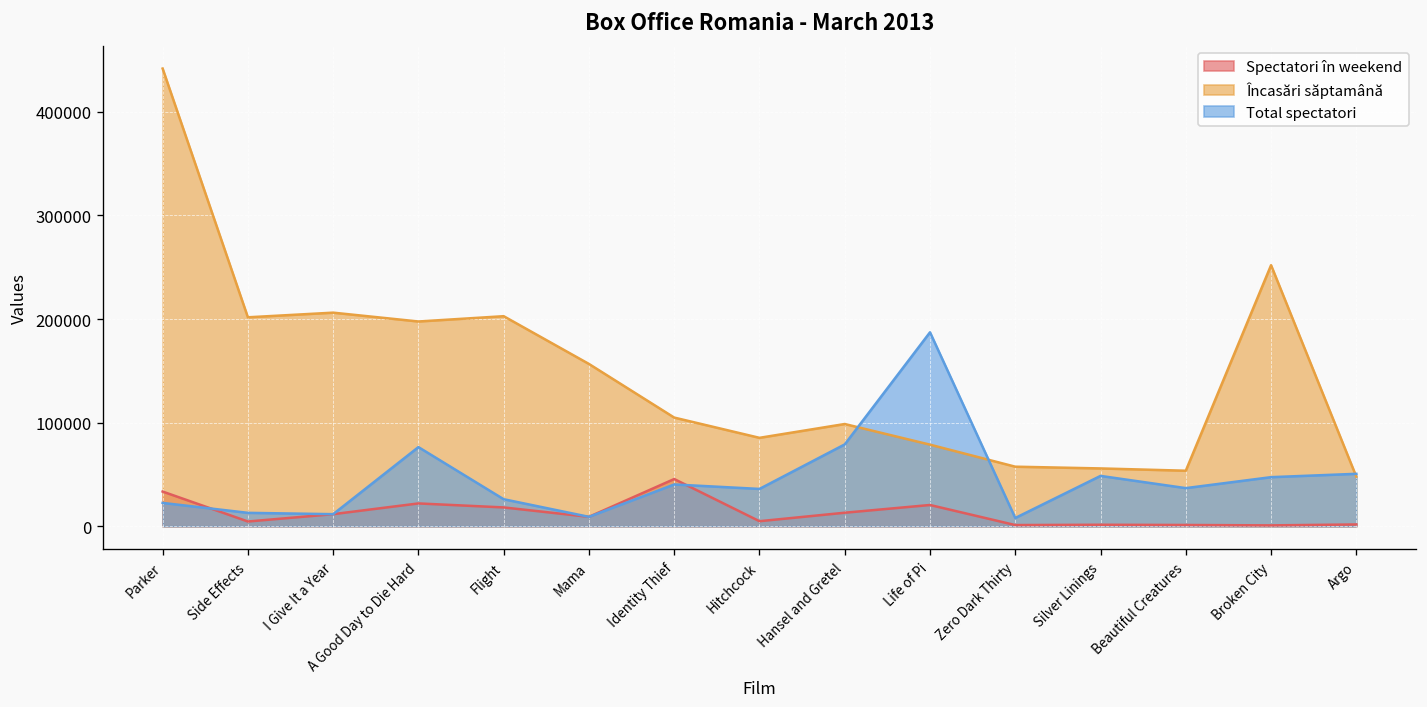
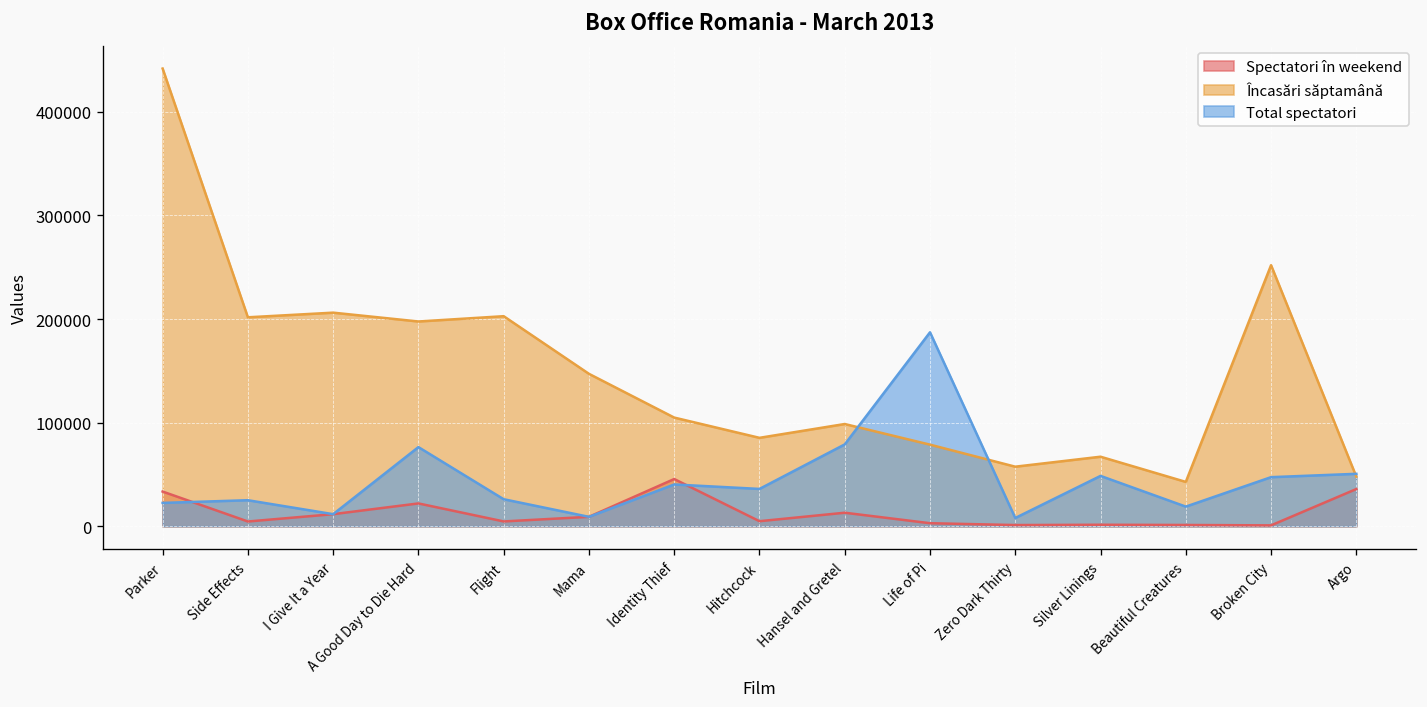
  {
    "Spectatori în weekend": {
      "Parker": 30000,
      "Side Effects": 0,
      "A Good Day to Die Hard": 20000,
-     "Flight": 20000,
+     "Flight": 0,
      "Identity Thief": 50000,
      "Hitchcock": 0,
      "Hansel and Gretel": 10000,
-     "Life of Pi": 20000,
+     "Life of Pi": 0,
      "Zero Dark Thirty": 0,
      "Silver Linings": 0,
      "Beautiful Creatures": 0,
      "Broken City": 0,
-     "Argo": 0
+     "Argo": 40000
    },
    "Încasări săptamână": {
      "Parker": 440000,
      "Side Effects": 200000,
      "I Give It a Year": 210000,
      "A Good Day to Die Hard": 200000,
      "Flight": 200000,
-     "Mama": 160000,
+     "Mama": 150000,
      "Identity Thief": 100000,
      "Hitchcock": 90000,
      "Hansel and Gretel": 100000,
      "Life of Pi": 80000,
      "Zero Dark Thirty": 60000,
-     "Silver Linings": 60000,
-     "Beautiful Creatures": 50000,
+     "Silver Linings": 70000,
+     "Beautiful Creatures": 40000,
      "Broken City": 250000
    },
    "Total spectatori": {
      "Parker": 20000,
-     "Side Effects": 10000,
+     "Side Effects": 30000,
      "A Good Day to Die Hard": 80000,
      "Flight": 30000,
      "Identity Thief": 40000,
      "Hitchcock": 40000,
      "Hansel and Gretel": 80000,
      "Life of Pi": 190000,
      "Zero Dark Thirty": 10000,
      "Silver Linings": 50000,
-     "Beautiful Creatures": 40000,
+     "Beautiful Creatures": 20000,
      "Broken City": 50000
    }
  }
